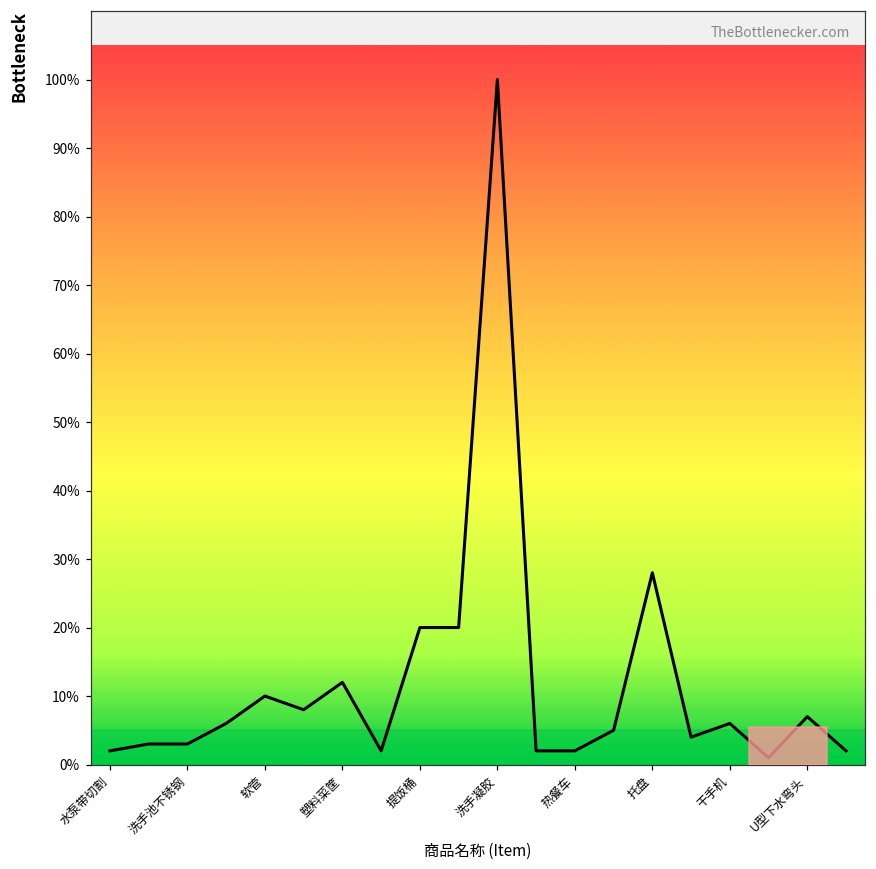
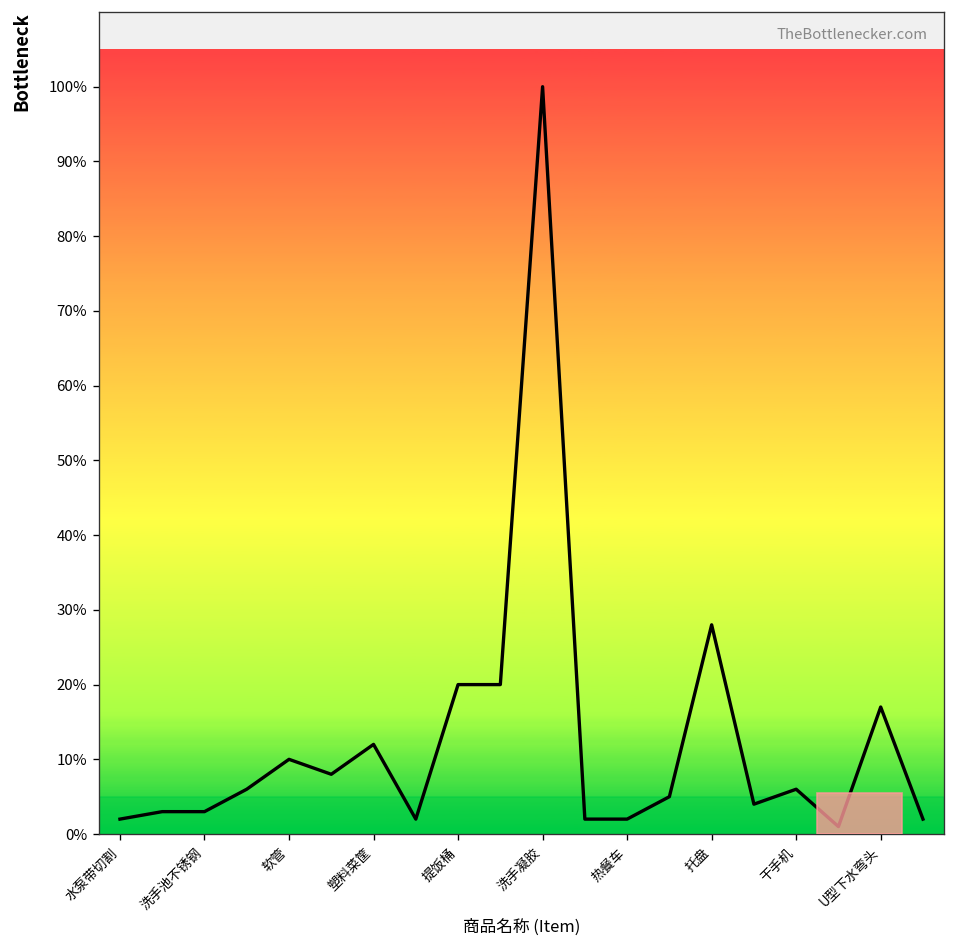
  {
    "软管": "10%",
    "塑料菜筐": "12%",
    "提饭桶": "20%",
    "洗手凝胶": "100%",
    "托盘": "28%",
    "干手机": "6%",
-   "U型下水弯头": "7%"
+   "U型下水弯头": "17%"
  }
